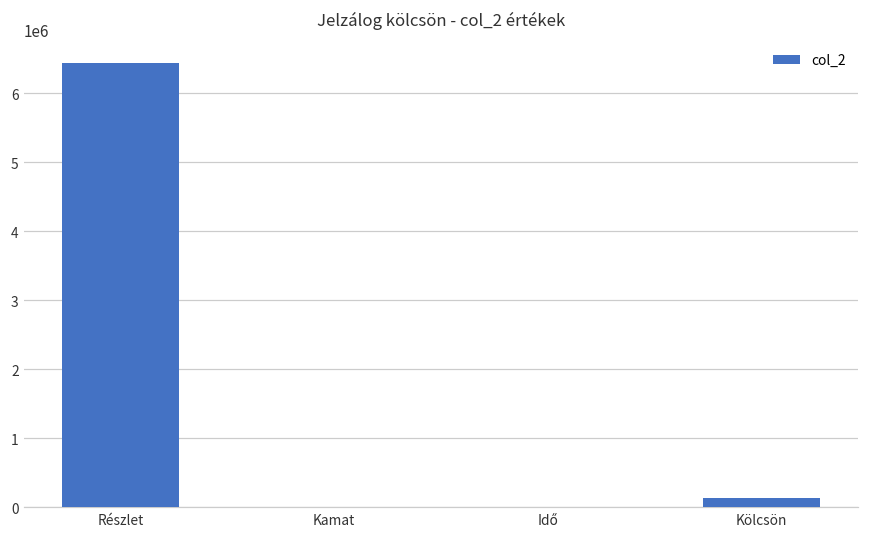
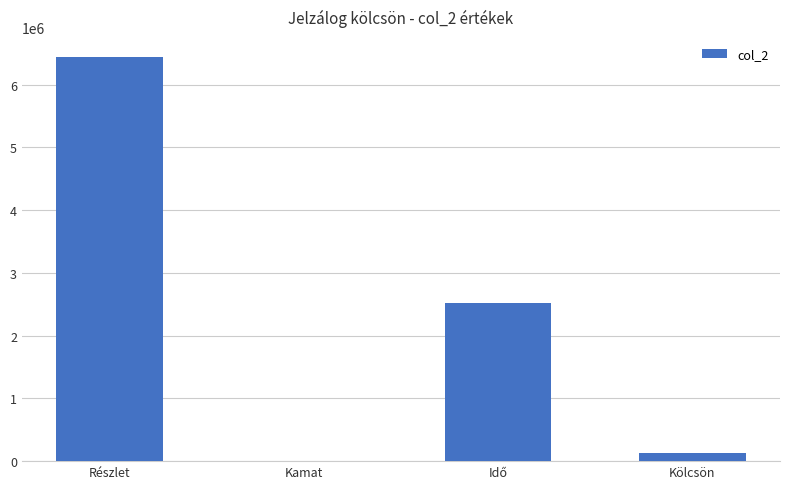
  {
    "Részlet": 6400000,
-   "Idő": 0,
+   "Idő": 2500000,
    "Kölcsön": 100000
  }
